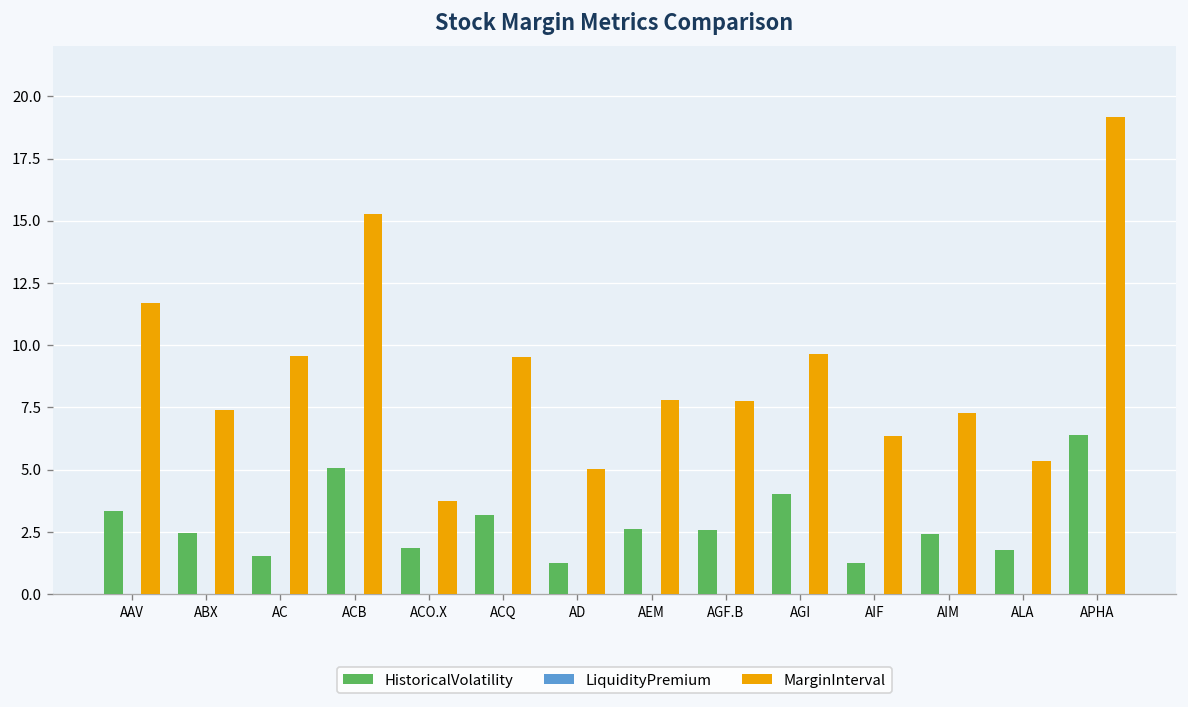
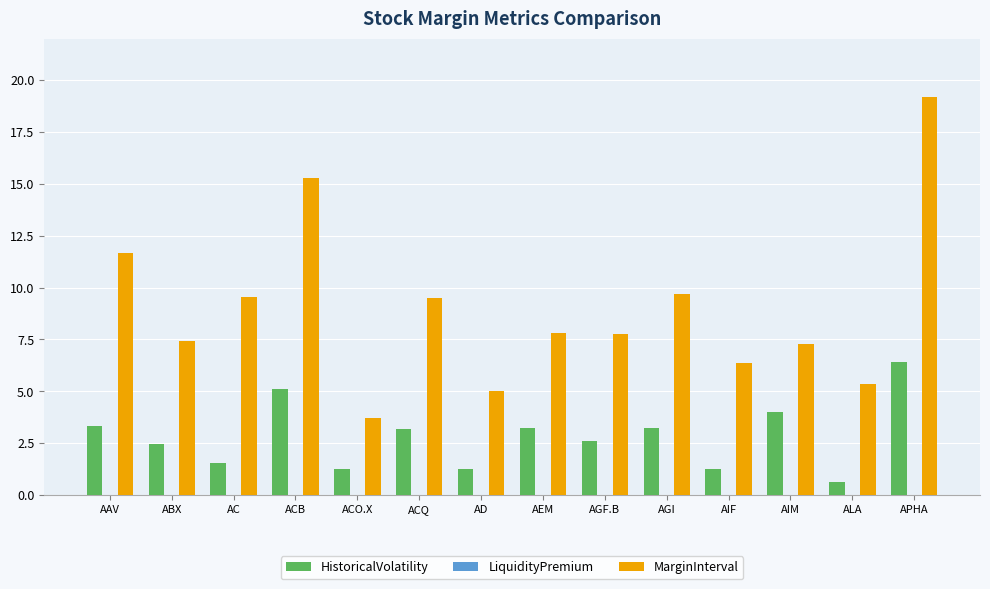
  {
    "HistoricalVolatility": {
      "AAV": 3.3,
      "ABX": 2.5,
      "AC": 1.5,
      "ACB": 5.1,
-     "ACO.X": 1.9,
+     "ACO.X": 1.2,
      "ACQ": 3.2,
      "AD": 1.3,
-     "AEM": 2.6,
+     "AEM": 3.2,
      "AGF.B": 2.6,
-     "AGI": 4.0,
+     "AGI": 3.2,
      "AIF": 1.3,
-     "AIM": 2.4,
-     "ALA": 1.8,
+     "AIM": 4.0,
+     "ALA": 0.6,
      "APHA": 6.4
    },
    "LiquidityPremium": {
      "AAV": 0.0,
      "ABX": 0.0,
      "AC": 0.0,
      "ACB": 0.0,
      "ACO.X": 0.0,
      "ACQ": 0.0,
      "AD": 0.0,
      "AEM": 0.0,
      "AGF.B": 0.0,
      "AGI": 0.0,
      "AIF": 0.0,
      "AIM": 0.0,
      "ALA": 0.0,
      "APHA": 0.0
    },
    "MarginInterval": {
      "AAV": 11.7,
      "ABX": 7.4,
      "AC": 9.6,
      "ACB": 15.3,
      "ACO.X": 3.7,
      "ACQ": 9.5,
      "AD": 5.0,
      "AEM": 7.8,
      "AGF.B": 7.8,
      "AGI": 9.7,
      "AIF": 6.4,
      "AIM": 7.3,
      "ALA": 5.3,
      "APHA": 19.2
    }
  }
